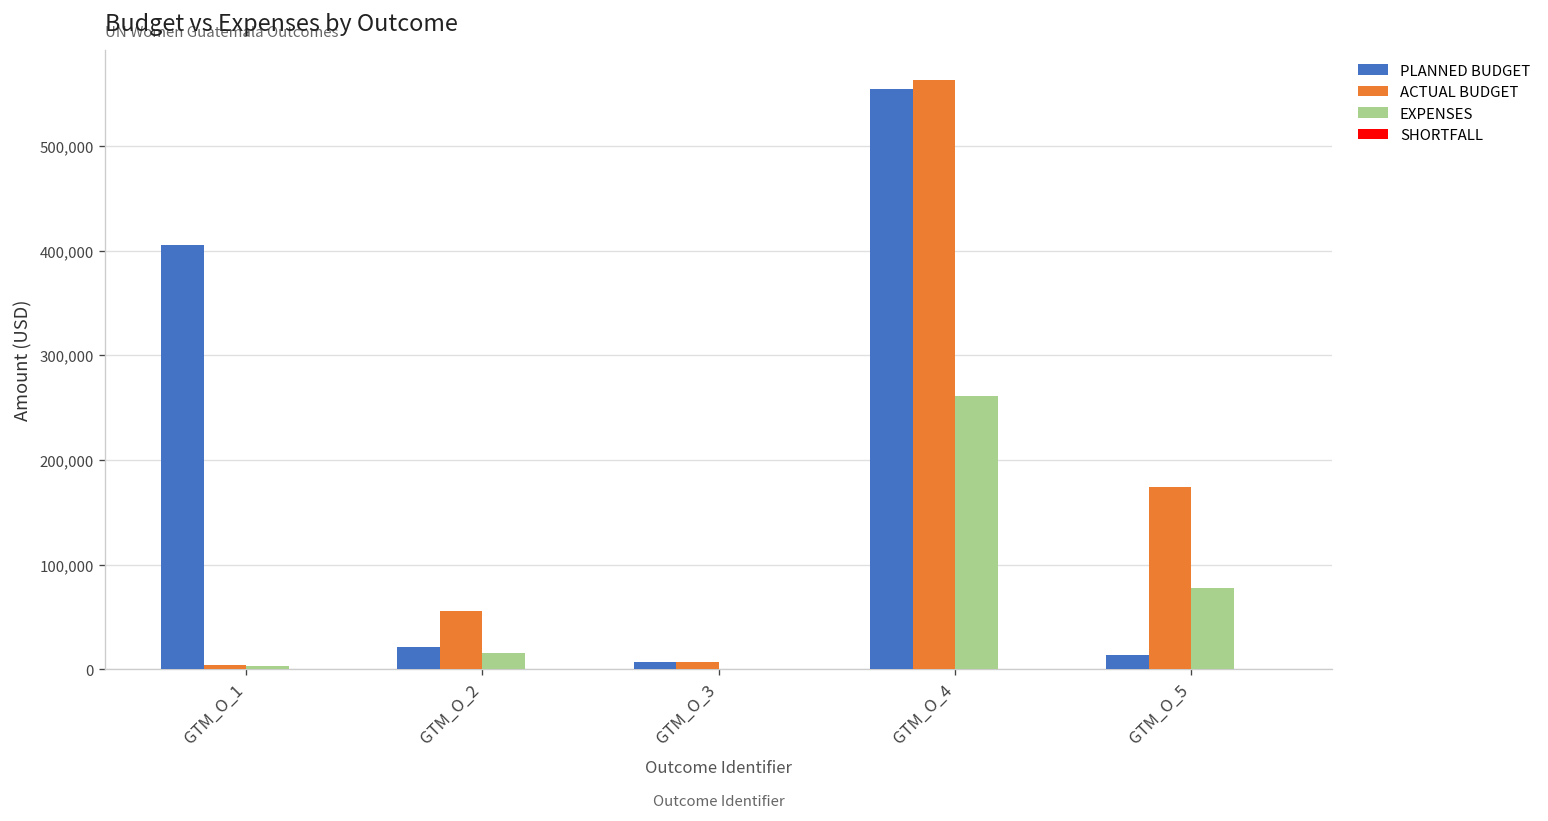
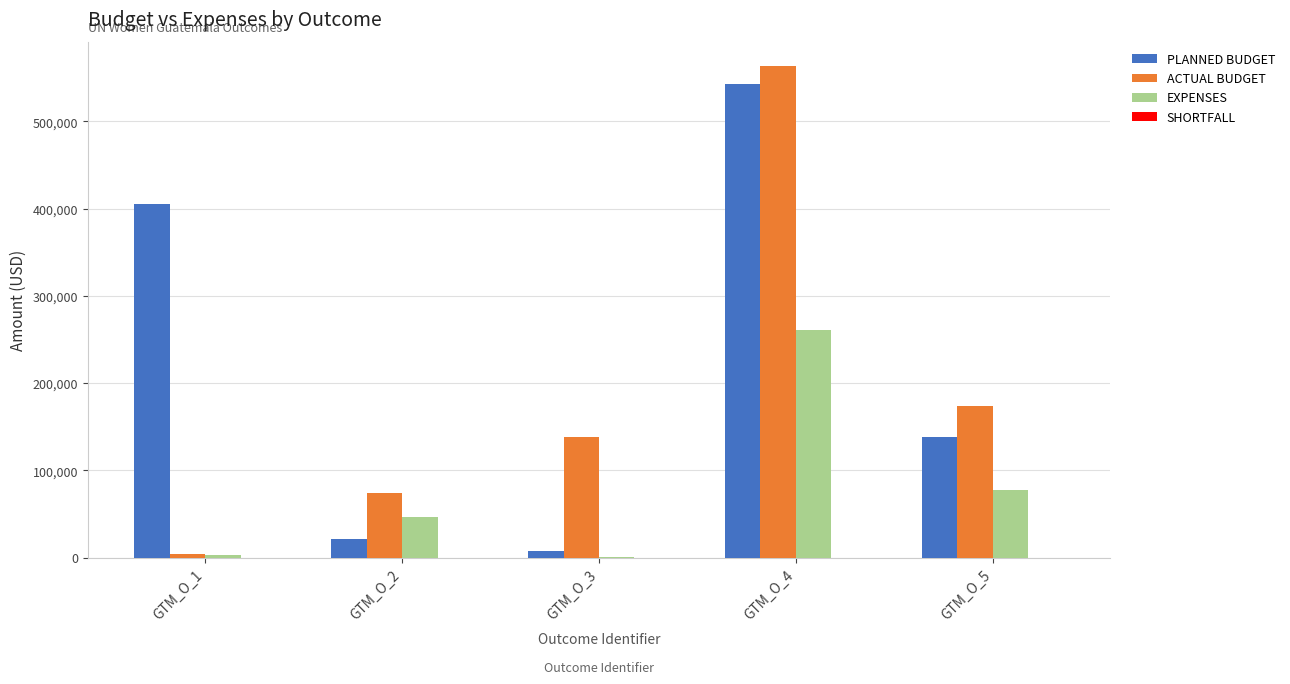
  {
    "PLANNED BUDGET": {
      "GTM_O_1": "410,000",
      "GTM_O_2": "20,000",
      "GTM_O_3": "10,000",
-     "GTM_O_4": "550,000",
-     "GTM_O_5": "10,000"
+     "GTM_O_4": "540,000",
+     "GTM_O_5": "140,000"
    },
    "ACTUAL BUDGET": {
      "GTM_O_1": "0",
-     "GTM_O_2": "60,000",
-     "GTM_O_3": "10,000",
+     "GTM_O_2": "70,000",
+     "GTM_O_3": "140,000",
      "GTM_O_4": "560,000",
      "GTM_O_5": "170,000"
    },
    "EXPENSES": {
-     "GTM_O_2": "20,000",
+     "GTM_O_2": "50,000",
      "GTM_O_4": "260,000",
      "GTM_O_5": "80,000"
    },
    "SHORTFALL": {
      "GTM_O_1": "0",
      "GTM_O_2": "0",
      "GTM_O_3": "0",
      "GTM_O_4": "0",
      "GTM_O_5": "0"
    }
  }
